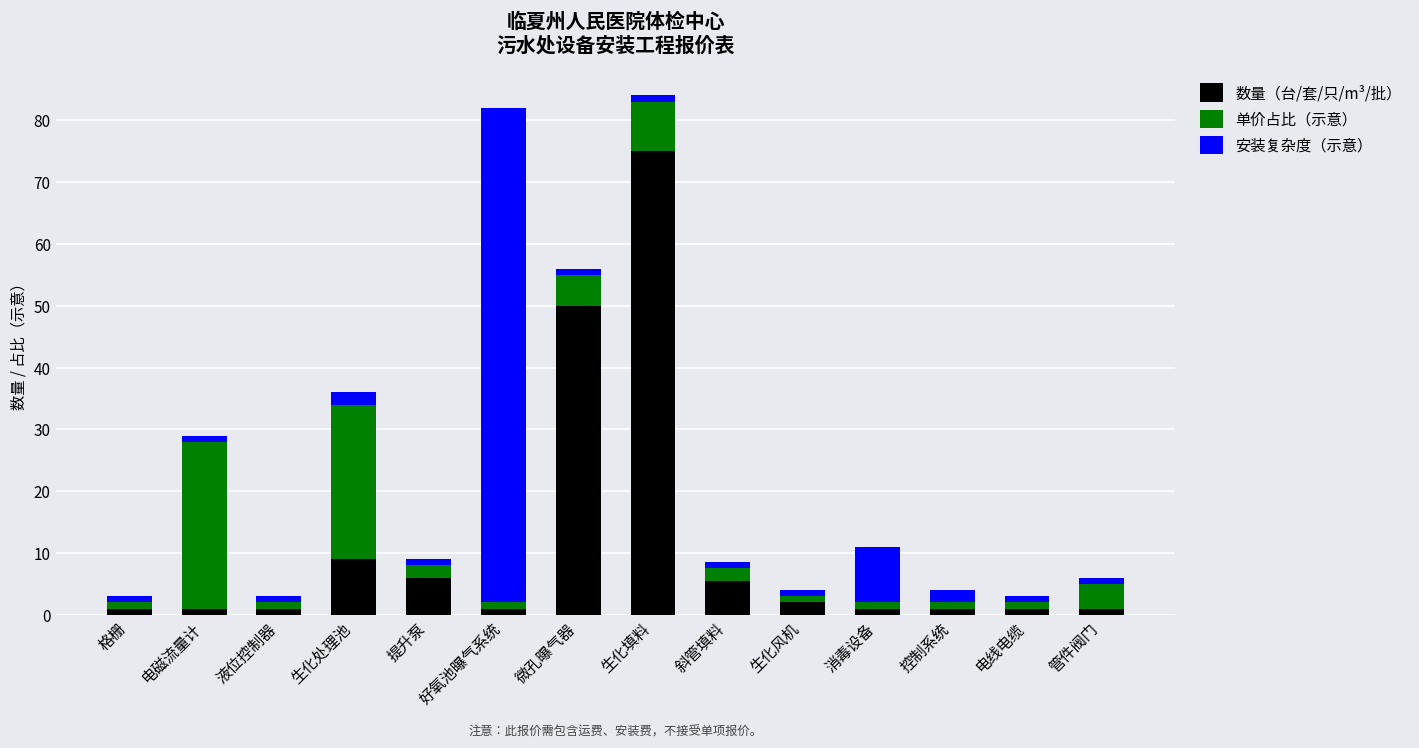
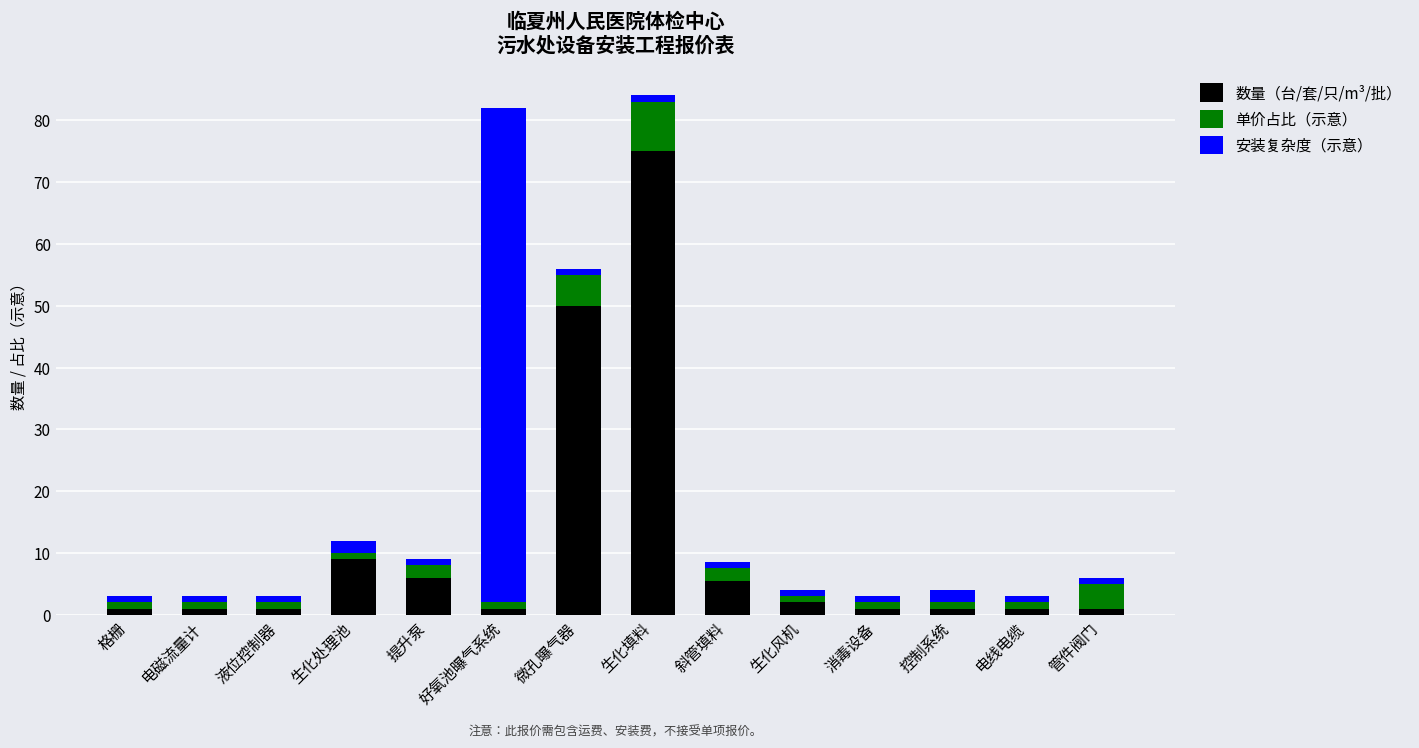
  {
    "数量（台/套/只/m³/批）": {
      "格栅": 1,
      "电磁流量计": 1,
      "液位控制器": 1,
      "生化处理池": 9,
      "提升泵": 6,
      "好氧池曝气系统": 1,
      "微孔曝气器": 50,
      "生化填料": 75,
      "斜管填料": 6,
      "生化风机": 2,
      "消毒设备": 1,
      "控制系统": 1,
      "电线电缆": 1,
      "管件阀门": 1
    },
    "单价占比（示意）": {
      "格栅": 1,
-     "电磁流量计": 27,
+     "电磁流量计": 1,
      "液位控制器": 1,
-     "生化处理池": 25,
+     "生化处理池": 1,
      "提升泵": 2,
      "好氧池曝气系统": 1,
      "微孔曝气器": 5,
      "生化填料": 8,
      "斜管填料": 2,
      "生化风机": 1,
      "消毒设备": 1,
      "控制系统": 1,
      "电线电缆": 1,
      "管件阀门": 4
    },
    "安装复杂度（示意）": {
      "格栅": 1,
      "电磁流量计": 1,
      "液位控制器": 1,
      "生化处理池": 2,
      "提升泵": 1,
      "好氧池曝气系统": 80,
      "微孔曝气器": 1,
      "生化填料": 1,
      "斜管填料": 1,
      "生化风机": 1,
-     "消毒设备": 9,
+     "消毒设备": 1,
      "控制系统": 2,
      "电线电缆": 1,
      "管件阀门": 1
    }
  }
